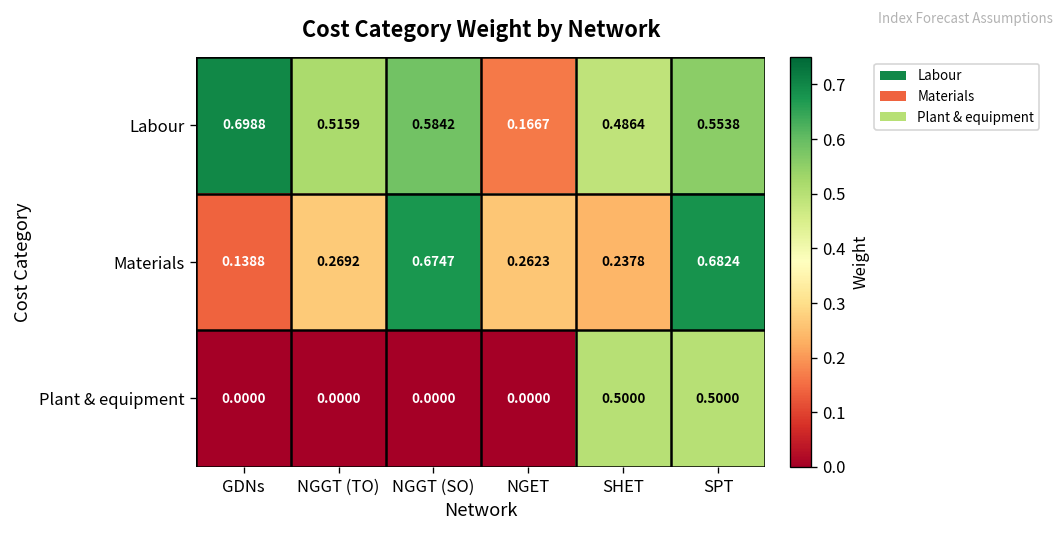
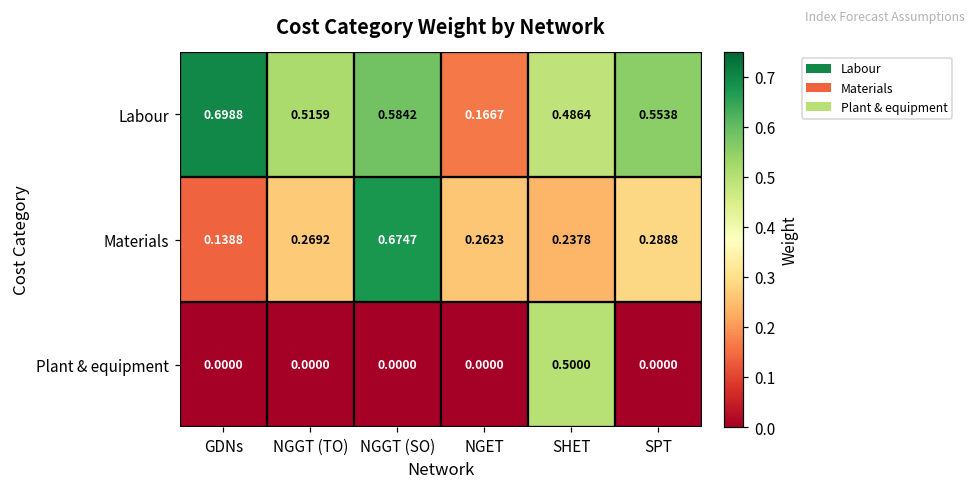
  {
    "Labour": {
      "GDNs": 0.6988,
      "NGGT (TO)": 0.5159,
      "NGGT (SO)": 0.5842,
      "NGET": 0.1667,
      "SHET": 0.4864,
      "SPT": 0.5538
    },
    "Materials": {
      "GDNs": 0.1388,
      "NGGT (TO)": 0.2692,
      "NGGT (SO)": 0.6747,
      "NGET": 0.2623,
      "SHET": 0.2378,
-     "SPT": 0.6824
+     "SPT": 0.2888
    },
    "Plant & equipment": {
      "GDNs": 0.0000,
      "NGGT (TO)": 0.0000,
      "NGGT (SO)": 0.0000,
      "NGET": 0.0000,
      "SHET": 0.5000,
-     "SPT": 0.5000
+     "SPT": 0.0000
    }
  }
